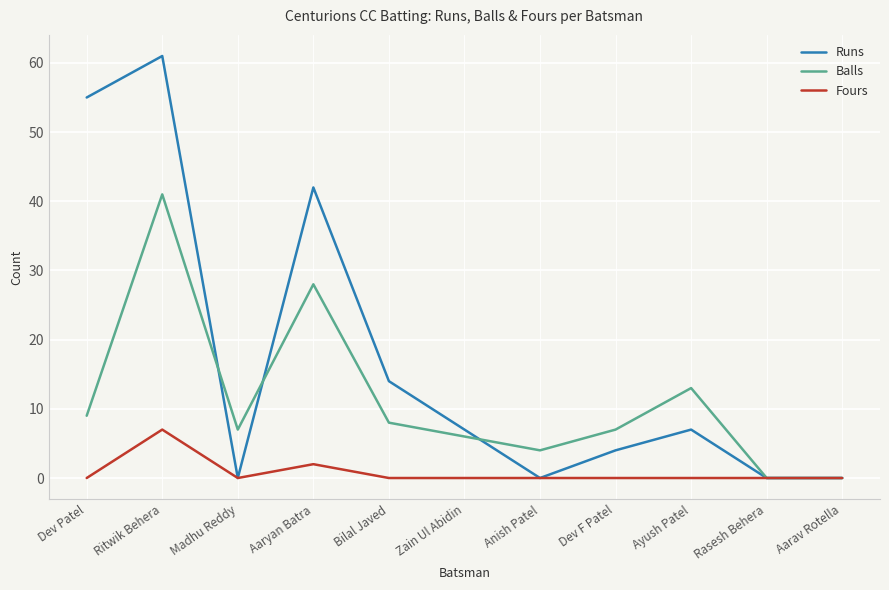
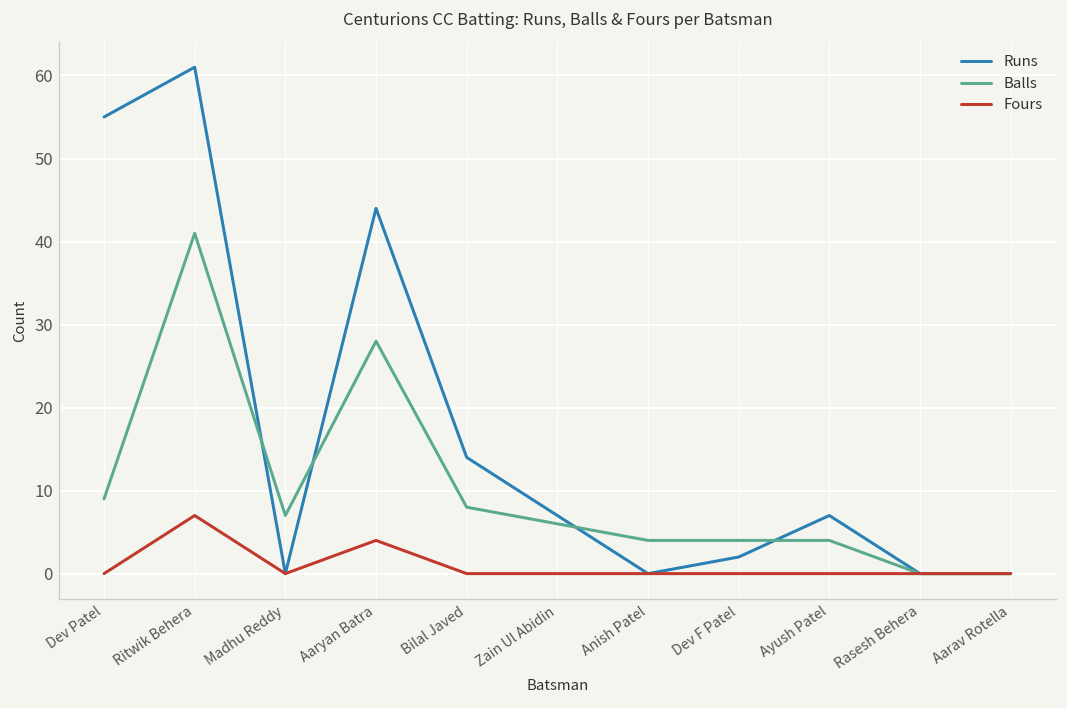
  {
    "Runs": {
      "Dev Patel": 55,
      "Ritwik Behera": 61,
-     "Aaryan Batra": 42,
+     "Aaryan Batra": 44,
      "Bilal Javed": 14,
      "Zain Ul Abidin": 7,
-     "Dev F Patel": 4,
+     "Dev F Patel": 2,
      "Ayush Patel": 7
    },
    "Balls": {
      "Dev Patel": 9,
      "Ritwik Behera": 41,
      "Madhu Reddy": 7,
      "Aaryan Batra": 28,
      "Bilal Javed": 8,
      "Zain Ul Abidin": 6,
      "Anish Patel": 4,
-     "Dev F Patel": 7,
-     "Ayush Patel": 13
+     "Dev F Patel": 4,
+     "Ayush Patel": 4
    },
    "Fours": {
      "Dev Patel": 0,
      "Ritwik Behera": 7,
-     "Aaryan Batra": 2,
+     "Aaryan Batra": 4,
      "Bilal Javed": 0,
      "Zain Ul Abidin": 0,
      "Dev F Patel": 0,
      "Ayush Patel": 0
    }
  }
